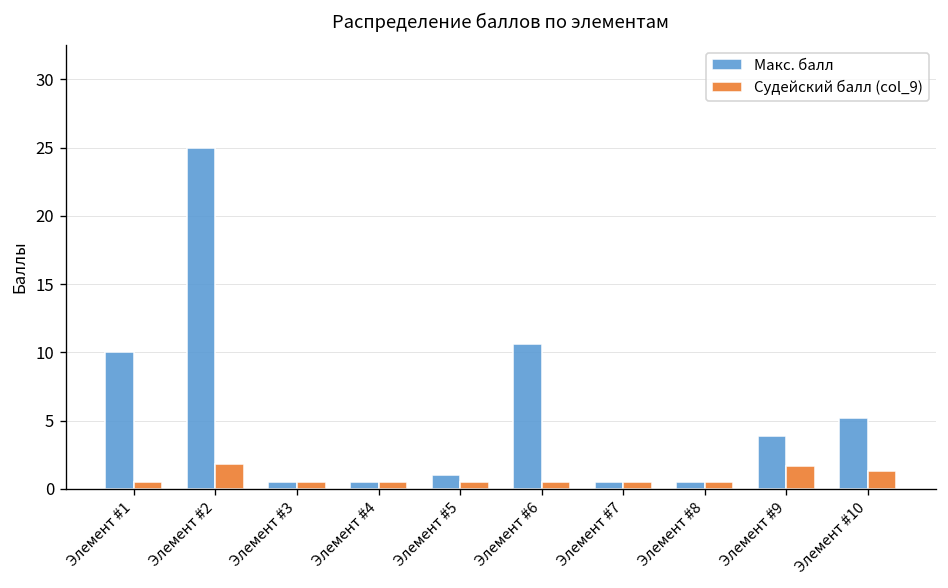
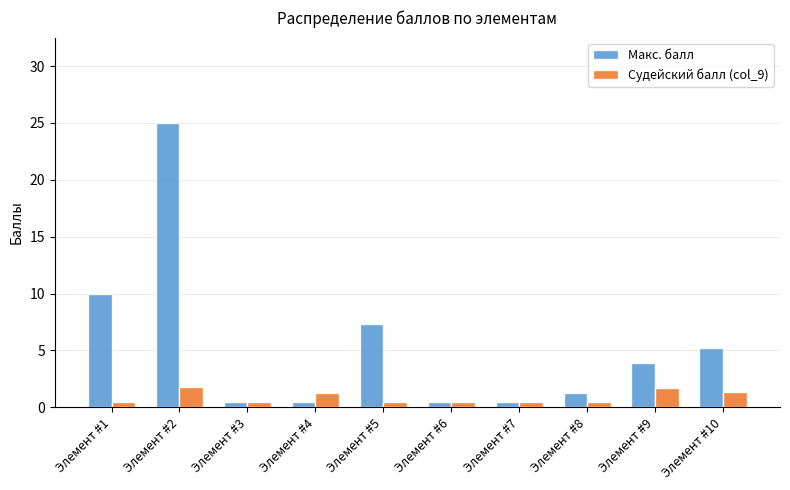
  {
    "Макс. балл": {
      "Элемент #1": 10.0,
      "Элемент #2": 25.0,
      "Элемент #3": 0.5,
      "Элемент #4": 0.5,
-     "Элемент #5": 1.0,
-     "Элемент #6": 10.6,
+     "Элемент #5": 7.3,
+     "Элемент #6": 0.5,
      "Элемент #7": 0.5,
-     "Элемент #8": 0.5,
+     "Элемент #8": 1.3,
      "Элемент #9": 3.9,
      "Элемент #10": 5.2
    },
    "Судейский балл (col_9)": {
      "Элемент #1": 0.5,
      "Элемент #2": 1.8,
      "Элемент #3": 0.5,
-     "Элемент #4": 0.5,
+     "Элемент #4": 1.3,
      "Элемент #5": 0.5,
      "Элемент #6": 0.5,
      "Элемент #7": 0.5,
      "Элемент #8": 0.5,
      "Элемент #9": 1.7,
      "Элемент #10": 1.3
    }
  }
